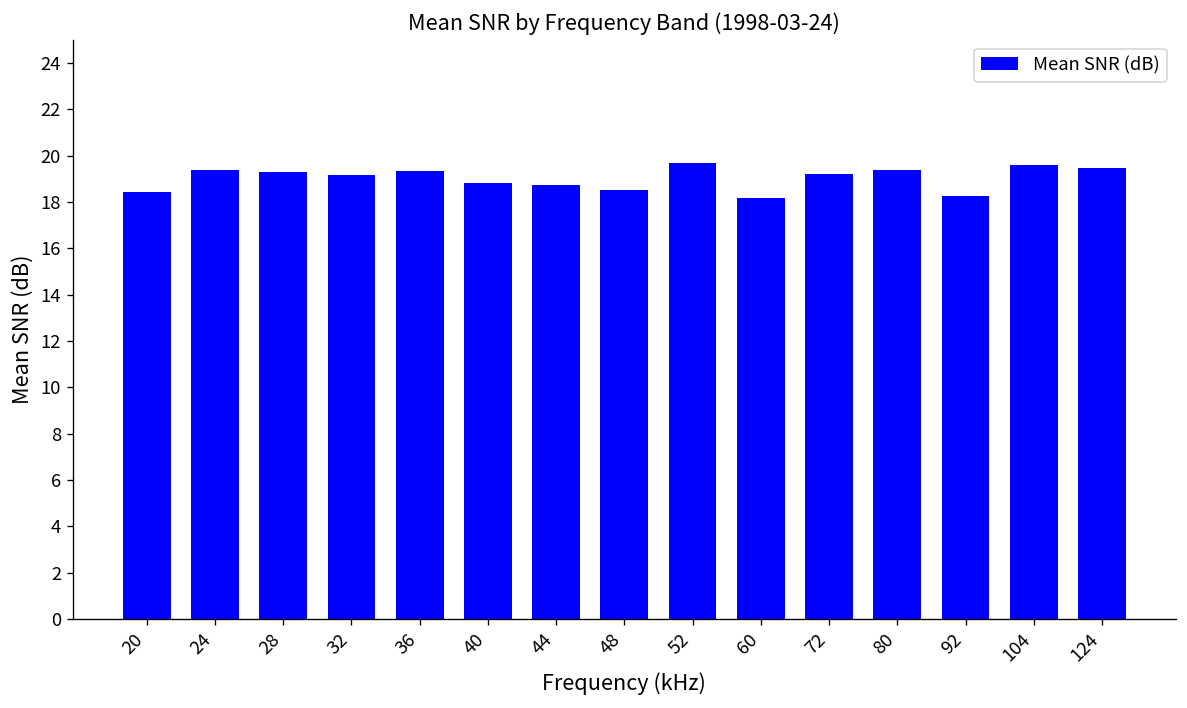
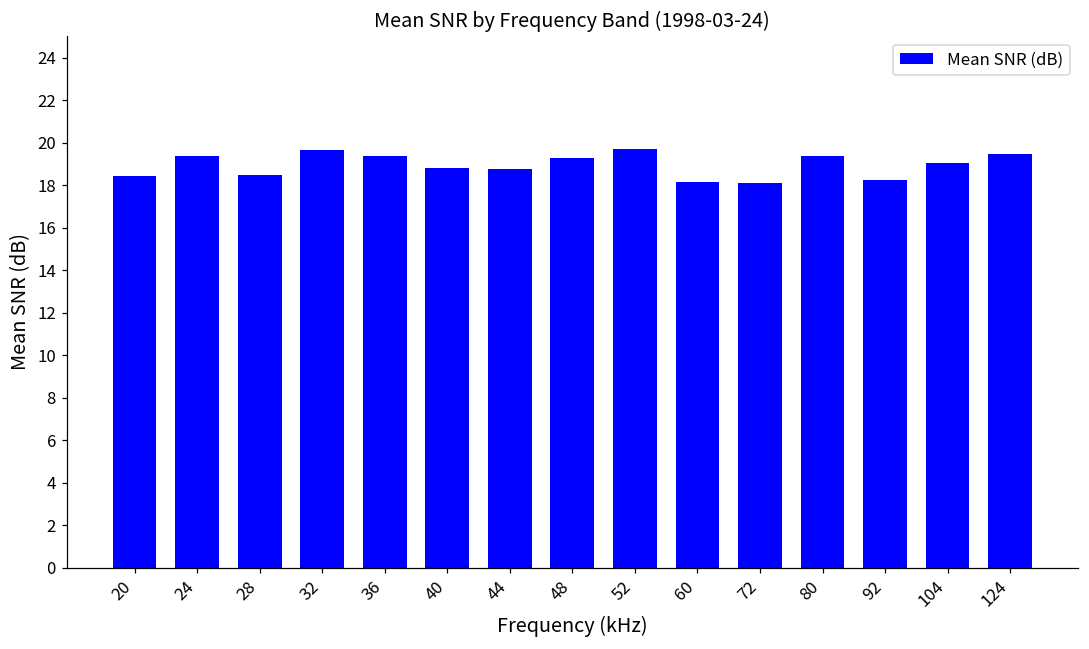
  {
    "20": 18.4,
    "24": 19.4,
-   "28": 19.3,
-   "32": 19.2,
+   "28": 18.5,
+   "32": 19.6,
    "36": 19.3,
    "40": 18.8,
    "44": 18.7,
-   "48": 18.5,
+   "48": 19.3,
    "52": 19.7,
    "60": 18.1,
-   "72": 19.2,
+   "72": 18.1,
    "80": 19.4,
    "92": 18.2,
-   "104": 19.6,
+   "104": 19.0,
    "124": 19.5
  }
